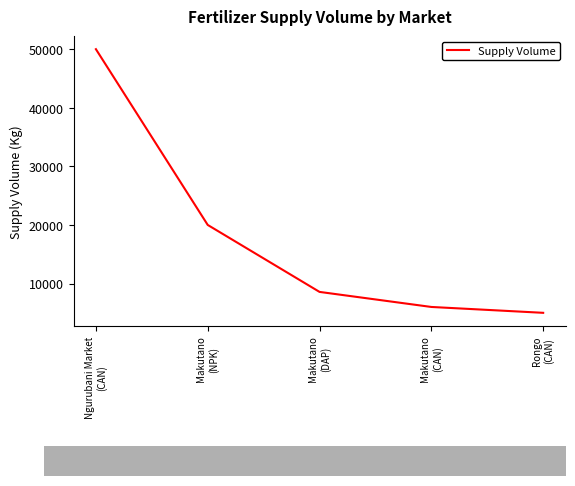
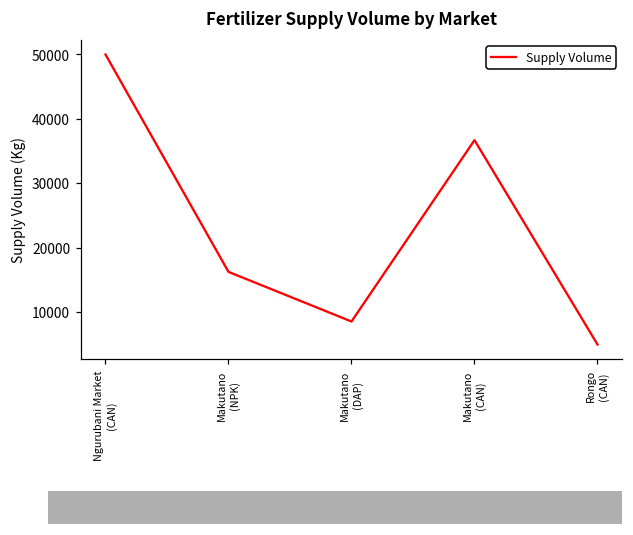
  {
    "Ngurubani Market (CAN)": 50000,
-   "Makutano (NPK)": 20000,
+   "Makutano (NPK)": 16000,
    "Makutano (DAP)": 9000,
-   "Makutano (CAN)": 6000,
+   "Makutano (CAN)": 37000,
    "Rongo (CAN)": 5000
  }
